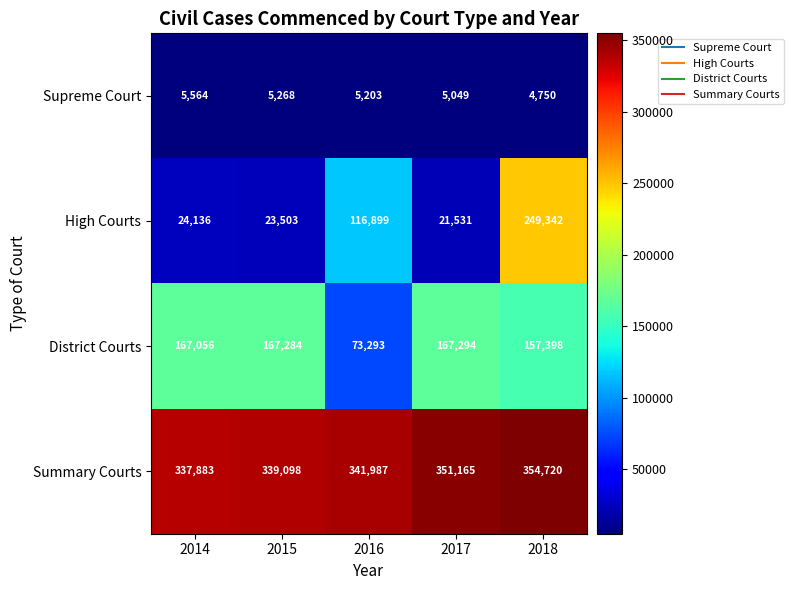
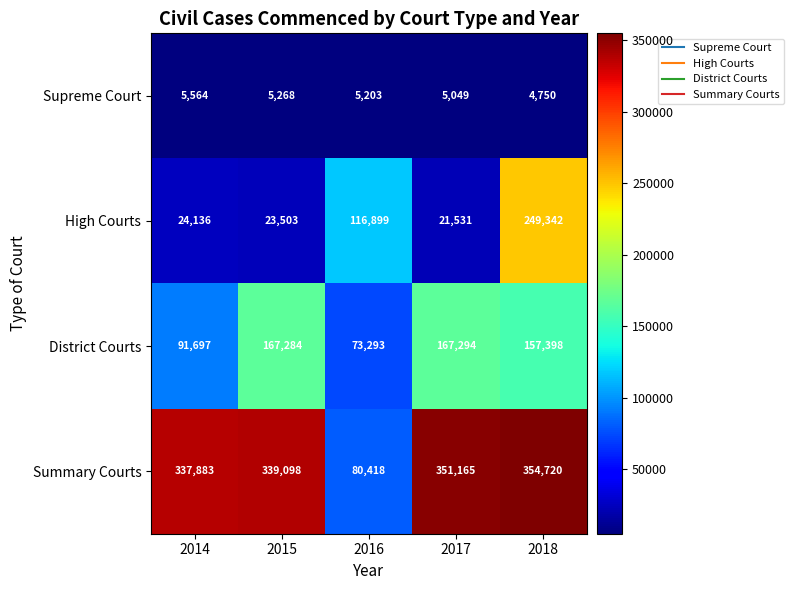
  {
    "Supreme Court": {
      "2014": "5,564",
      "2015": "5,268",
      "2016": "5,203",
      "2017": "5,049",
      "2018": "4,750"
    },
    "High Courts": {
      "2014": "24,136",
      "2015": "23,503",
      "2016": "116,899",
      "2017": "21,531",
      "2018": "249,342"
    },
    "District Courts": {
-     "2014": "167,056",
+     "2014": "91,697",
      "2015": "167,284",
      "2016": "73,293",
      "2017": "167,294",
      "2018": "157,398"
    },
    "Summary Courts": {
      "2014": "337,883",
      "2015": "339,098",
-     "2016": "341,987",
+     "2016": "80,418",
      "2017": "351,165",
      "2018": "354,720"
    }
  }
